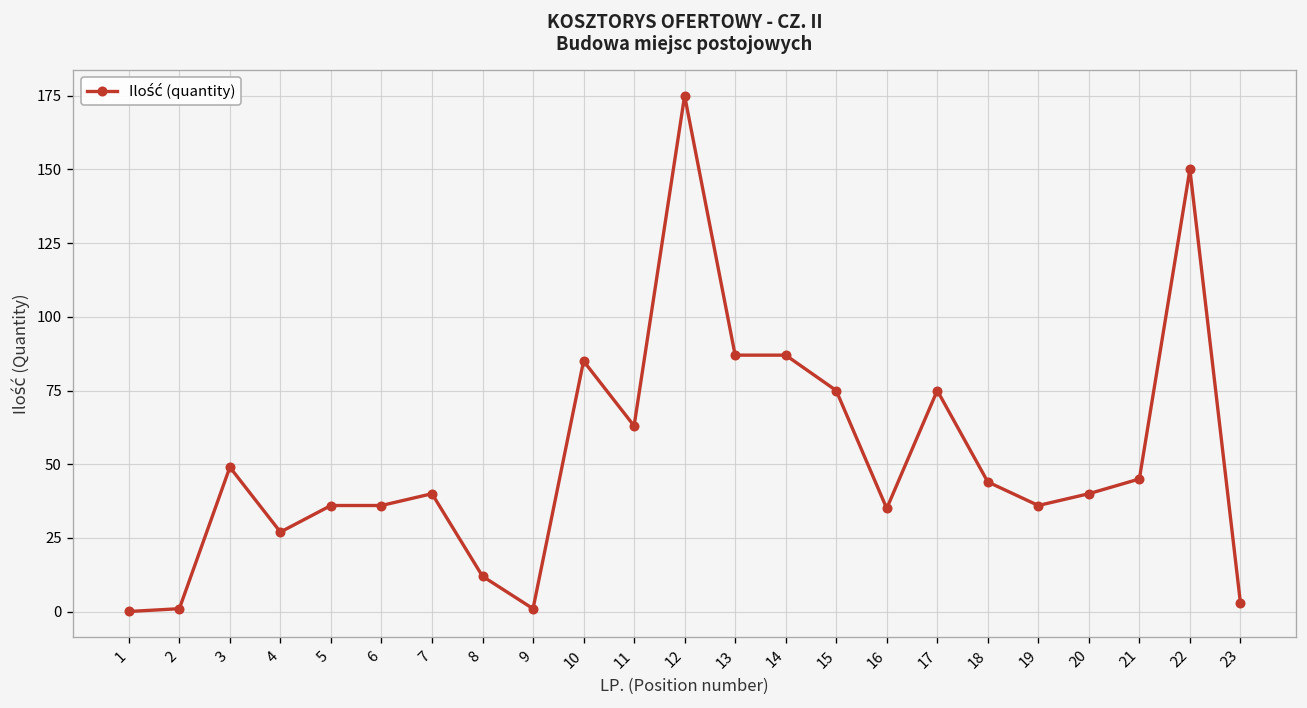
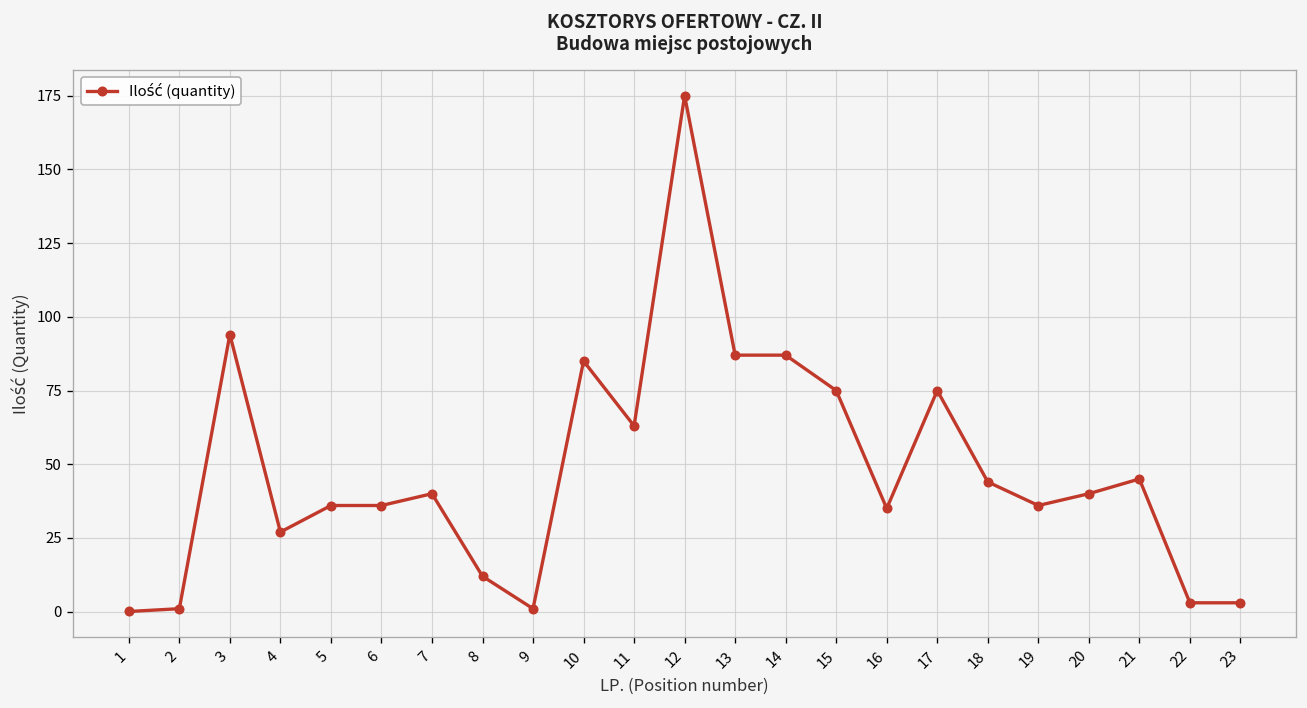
  {
    "1": 0,
    "2": 1,
-   "3": 49,
+   "3": 94,
    "4": 27,
    "5": 36,
    "6": 36,
    "7": 40,
    "8": 12,
    "9": 1,
    "10": 85,
    "11": 63,
    "12": 175,
    "13": 87,
    "14": 87,
    "15": 75,
    "16": 35,
    "17": 75,
    "18": 44,
    "19": 36,
    "20": 40,
    "21": 45,
-   "22": 150,
+   "22": 3,
    "23": 3
  }
